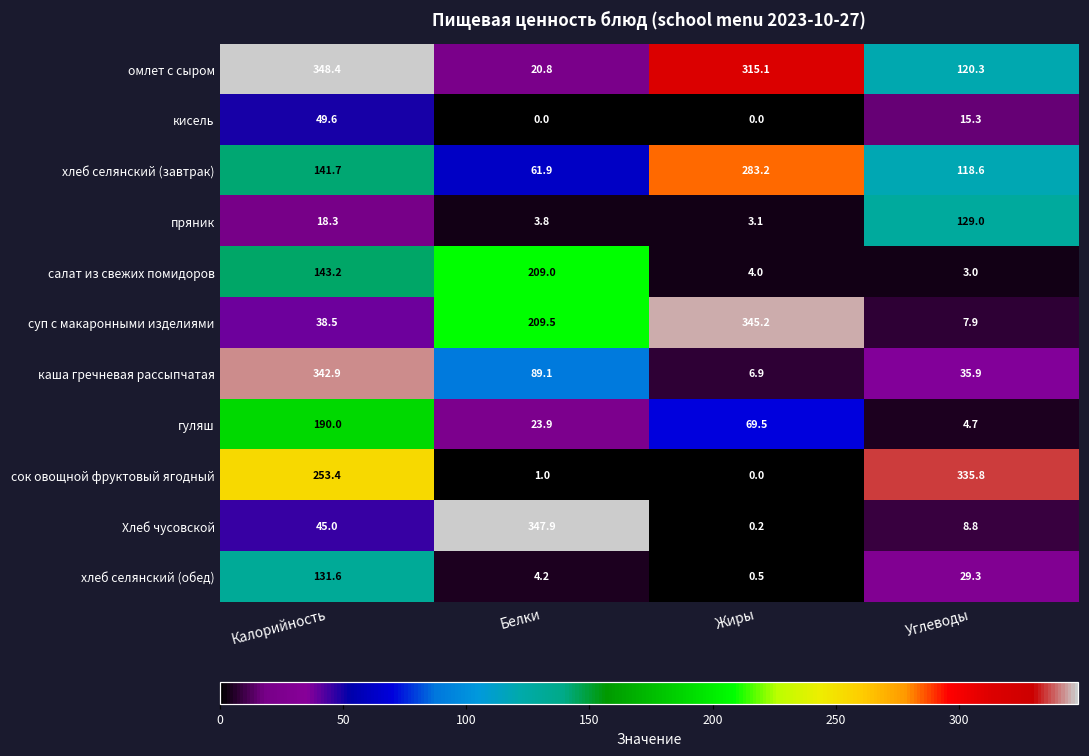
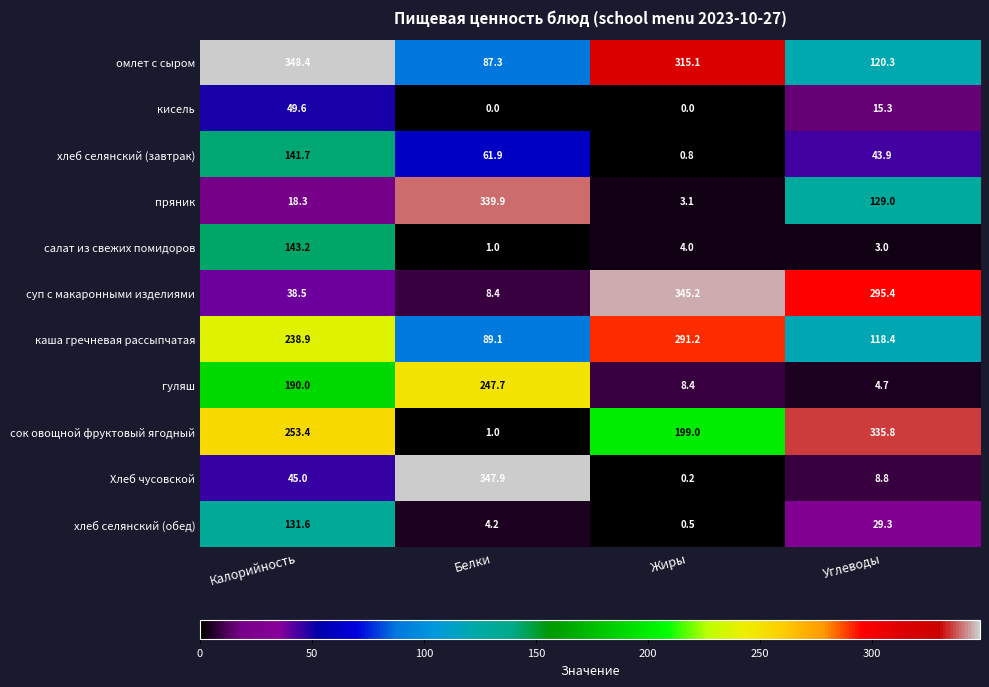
  {
    "омлет с сыром": {
      "Калорийность": 348.4,
-     "Белки": 20.8,
+     "Белки": 87.3,
      "Жиры": 315.1,
      "Углеводы": 120.3
    },
    "кисель": {
      "Калорийность": 49.6,
      "Белки": 0.0,
      "Жиры": 0.0,
      "Углеводы": 15.3
    },
    "хлеб селянский (завтрак)": {
      "Калорийность": 141.7,
      "Белки": 61.9,
-     "Жиры": 283.2,
-     "Углеводы": 118.6
+     "Жиры": 0.8,
+     "Углеводы": 43.9
    },
    "пряник": {
      "Калорийность": 18.3,
-     "Белки": 3.8,
+     "Белки": 339.9,
      "Жиры": 3.1,
      "Углеводы": 129.0
    },
    "салат из свежих помидоров": {
      "Калорийность": 143.2,
-     "Белки": 209.0,
+     "Белки": 1.0,
      "Жиры": 4.0,
      "Углеводы": 3.0
    },
    "суп с макаронными изделиями": {
      "Калорийность": 38.5,
-     "Белки": 209.5,
+     "Белки": 8.4,
      "Жиры": 345.2,
-     "Углеводы": 7.9
+     "Углеводы": 295.4
    },
    "каша гречневая рассыпчатая": {
-     "Калорийность": 342.9,
+     "Калорийность": 238.9,
      "Белки": 89.1,
-     "Жиры": 6.9,
-     "Углеводы": 35.9
+     "Жиры": 291.2,
+     "Углеводы": 118.4
    },
    "гуляш": {
      "Калорийность": 190.0,
-     "Белки": 23.9,
-     "Жиры": 69.5,
+     "Белки": 247.7,
+     "Жиры": 8.4,
      "Углеводы": 4.7
    },
    "сок овощной фруктовый ягодный": {
      "Калорийность": 253.4,
      "Белки": 1.0,
-     "Жиры": 0.0,
+     "Жиры": 199.0,
      "Углеводы": 335.8
    },
    "Хлеб чусовской": {
      "Калорийность": 45.0,
      "Белки": 347.9,
      "Жиры": 0.2,
      "Углеводы": 8.8
    },
    "хлеб селянский (обед)": {
      "Калорийность": 131.6,
      "Белки": 4.2,
      "Жиры": 0.5,
      "Углеводы": 29.3
    }
  }
